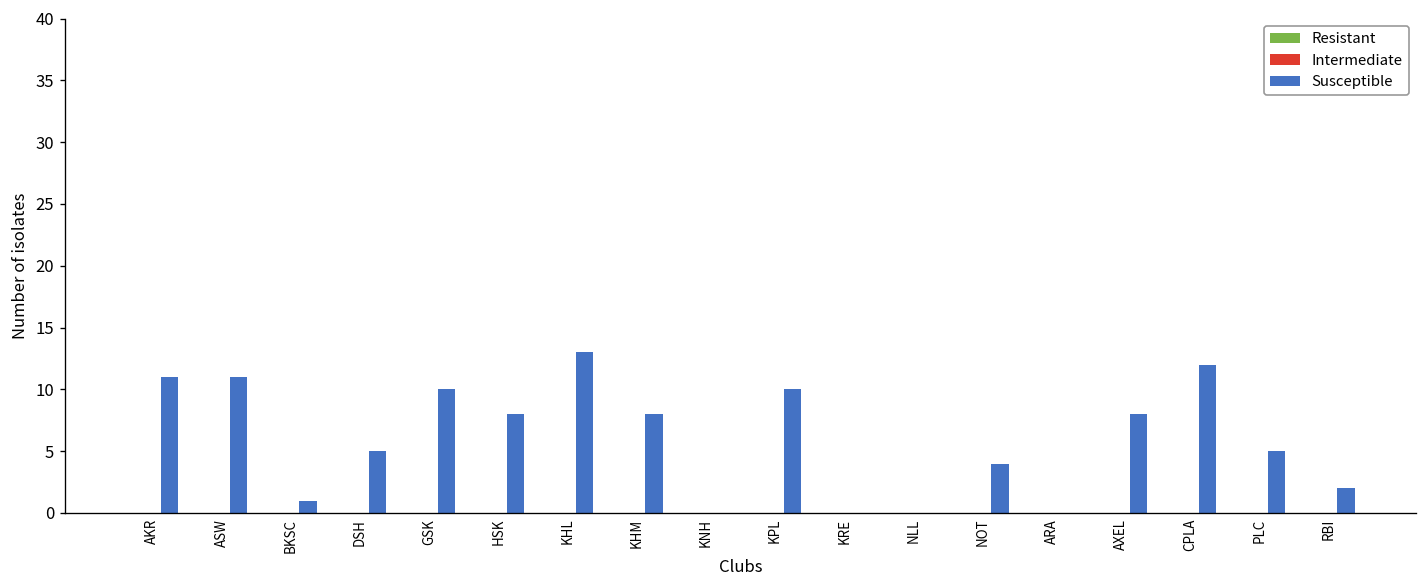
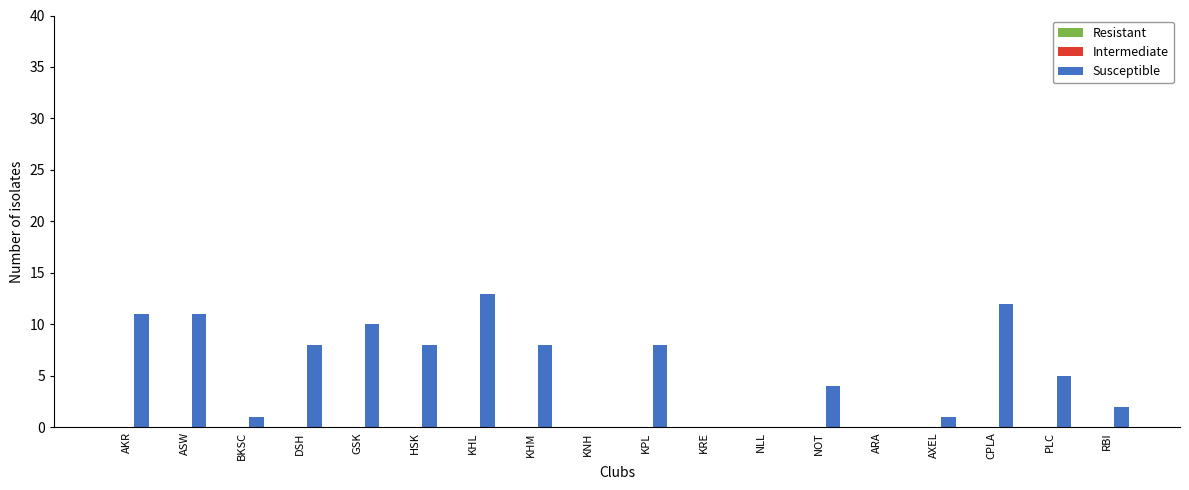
  {
    "Resistant": {
      "AKR": 0,
      "ASW": 0,
      "BKSC": 0,
      "DSH": 0,
      "GSK": 0,
      "HSK": 0,
      "KHL": 0,
      "KHM": 0,
      "KNH": 0,
      "KPL": 0,
      "KRE": 0,
      "NLL": 0,
      "NOT": 0,
      "ARA": 0,
      "AXEL": 0,
      "CPLA": 0,
      "PLC": 0,
      "RBI": 0
    },
    "Intermediate": {
      "AKR": 0,
      "ASW": 0,
      "BKSC": 0,
      "DSH": 0,
      "GSK": 0,
      "HSK": 0,
      "KHL": 0,
      "KHM": 0,
      "KNH": 0,
      "KPL": 0,
      "KRE": 0,
      "NLL": 0,
      "NOT": 0,
      "ARA": 0,
      "AXEL": 0,
      "CPLA": 0,
      "PLC": 0,
      "RBI": 0
    },
    "Susceptible": {
      "AKR": 11,
      "ASW": 11,
      "BKSC": 1,
-     "DSH": 5,
+     "DSH": 8,
      "GSK": 10,
      "HSK": 8,
      "KHL": 13,
      "KHM": 8,
      "KNH": 0,
-     "KPL": 10,
+     "KPL": 8,
      "KRE": 0,
      "NLL": 0,
      "NOT": 4,
      "ARA": 0,
-     "AXEL": 8,
+     "AXEL": 1,
      "CPLA": 12,
      "PLC": 5,
      "RBI": 2
    }
  }
